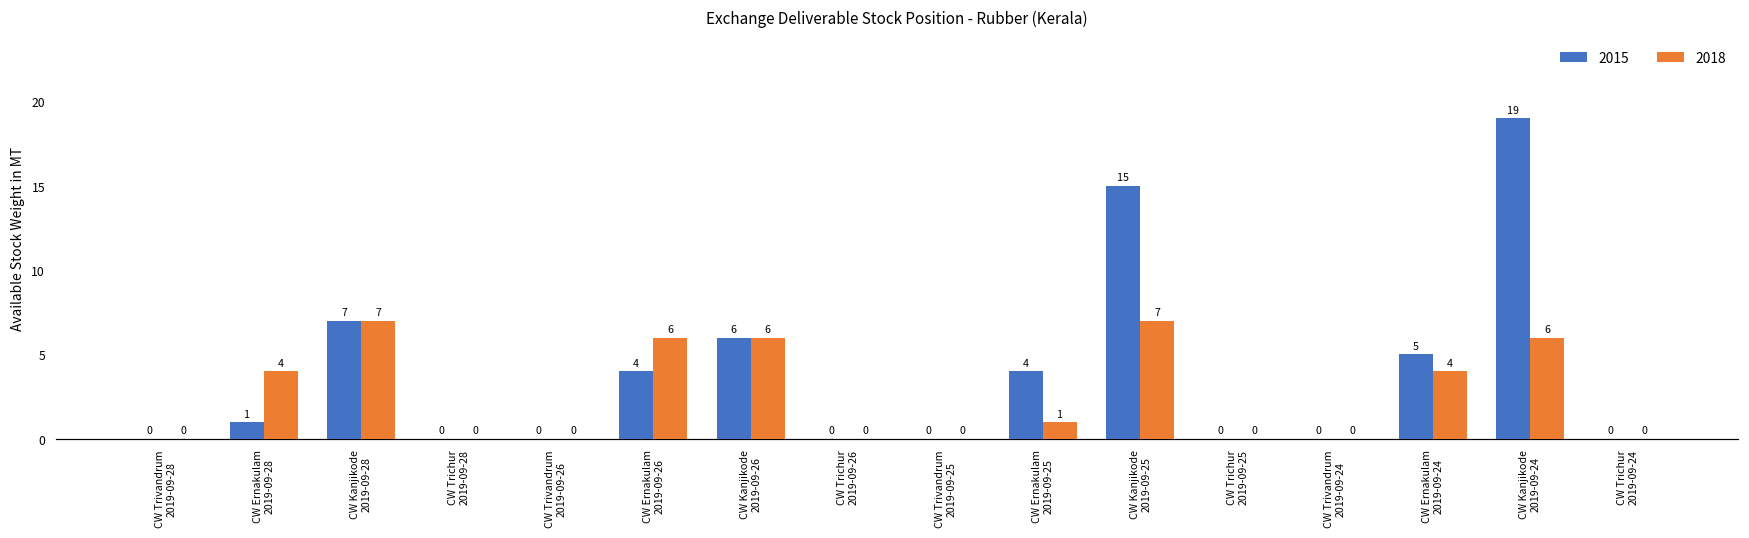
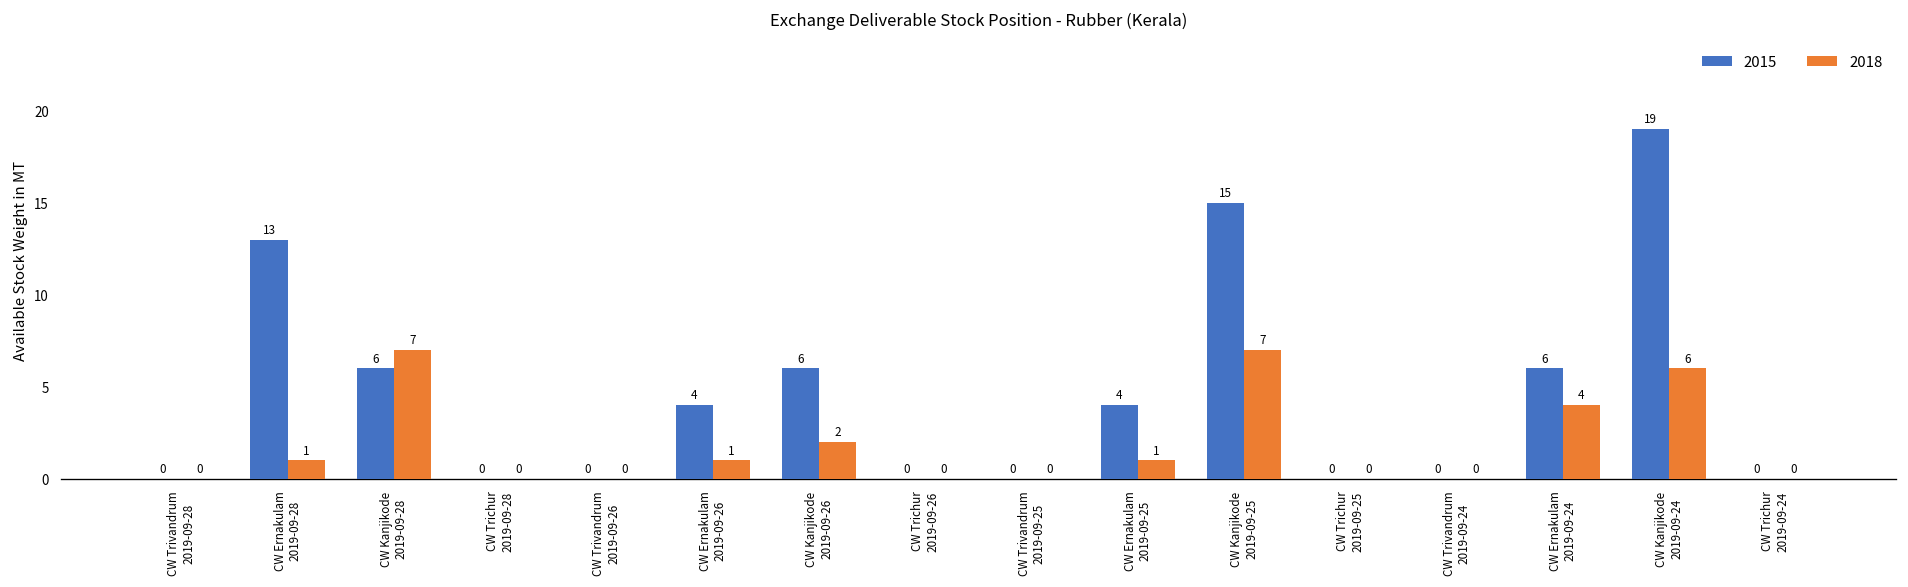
  {
    "2015": {
      "CW Trivandrum 2019-09-28": 0,
-     "CW Ernakulam 2019-09-28": 1,
-     "CW Kanjikode 2019-09-28": 7,
+     "CW Ernakulam 2019-09-28": 13,
+     "CW Kanjikode 2019-09-28": 6,
      "CW Trichur 2019-09-28": 0,
      "CW Trivandrum 2019-09-26": 0,
      "CW Ernakulam 2019-09-26": 4,
      "CW Kanjikode 2019-09-26": 6,
      "CW Trichur 2019-09-26": 0,
      "CW Trivandrum 2019-09-25": 0,
      "CW Ernakulam 2019-09-25": 4,
      "CW Kanjikode 2019-09-25": 15,
      "CW Trichur 2019-09-25": 0,
      "CW Trivandrum 2019-09-24": 0,
-     "CW Ernakulam 2019-09-24": 5,
+     "CW Ernakulam 2019-09-24": 6,
      "CW Kanjikode 2019-09-24": 19,
      "CW Trichur 2019-09-24": 0
    },
    "2018": {
      "CW Trivandrum 2019-09-28": 0,
-     "CW Ernakulam 2019-09-28": 4,
+     "CW Ernakulam 2019-09-28": 1,
      "CW Kanjikode 2019-09-28": 7,
      "CW Trichur 2019-09-28": 0,
      "CW Trivandrum 2019-09-26": 0,
-     "CW Ernakulam 2019-09-26": 6,
-     "CW Kanjikode 2019-09-26": 6,
+     "CW Ernakulam 2019-09-26": 1,
+     "CW Kanjikode 2019-09-26": 2,
      "CW Trichur 2019-09-26": 0,
      "CW Trivandrum 2019-09-25": 0,
      "CW Ernakulam 2019-09-25": 1,
      "CW Kanjikode 2019-09-25": 7,
      "CW Trichur 2019-09-25": 0,
      "CW Trivandrum 2019-09-24": 0,
      "CW Ernakulam 2019-09-24": 4,
      "CW Kanjikode 2019-09-24": 6,
      "CW Trichur 2019-09-24": 0
    }
  }
